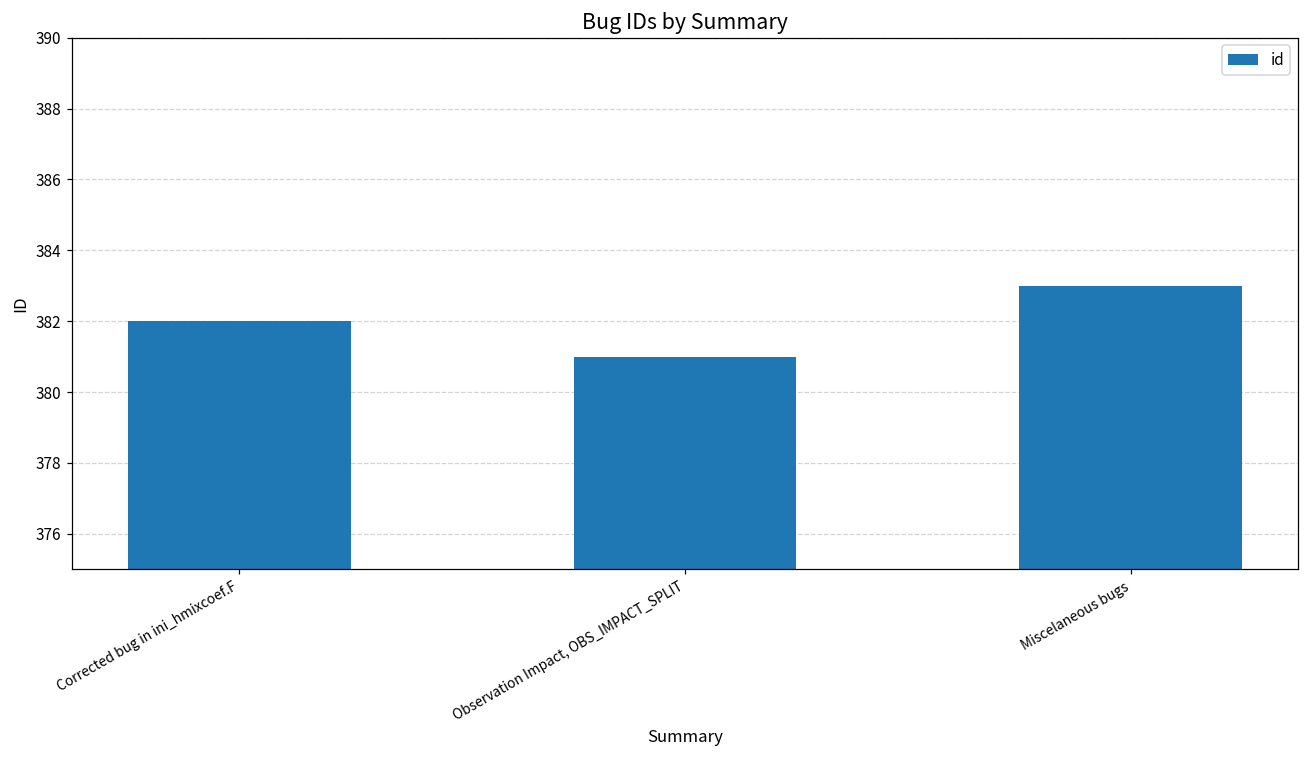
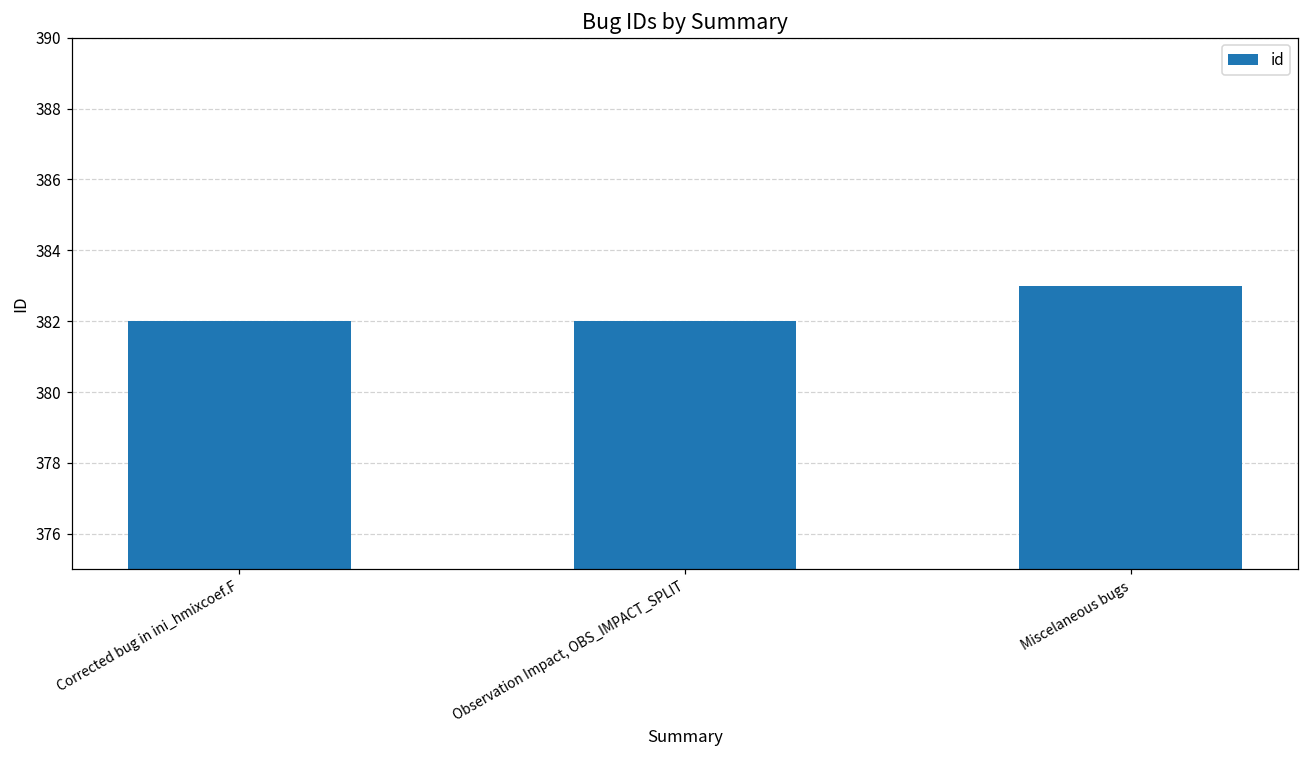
  {
    "Corrected bug in ini_hmixcoef.F": 382,
-   "Observation Impact, OBS_IMPACT_SPLIT": 381,
+   "Observation Impact, OBS_IMPACT_SPLIT": 382,
    "Miscelaneous bugs": 383
  }
